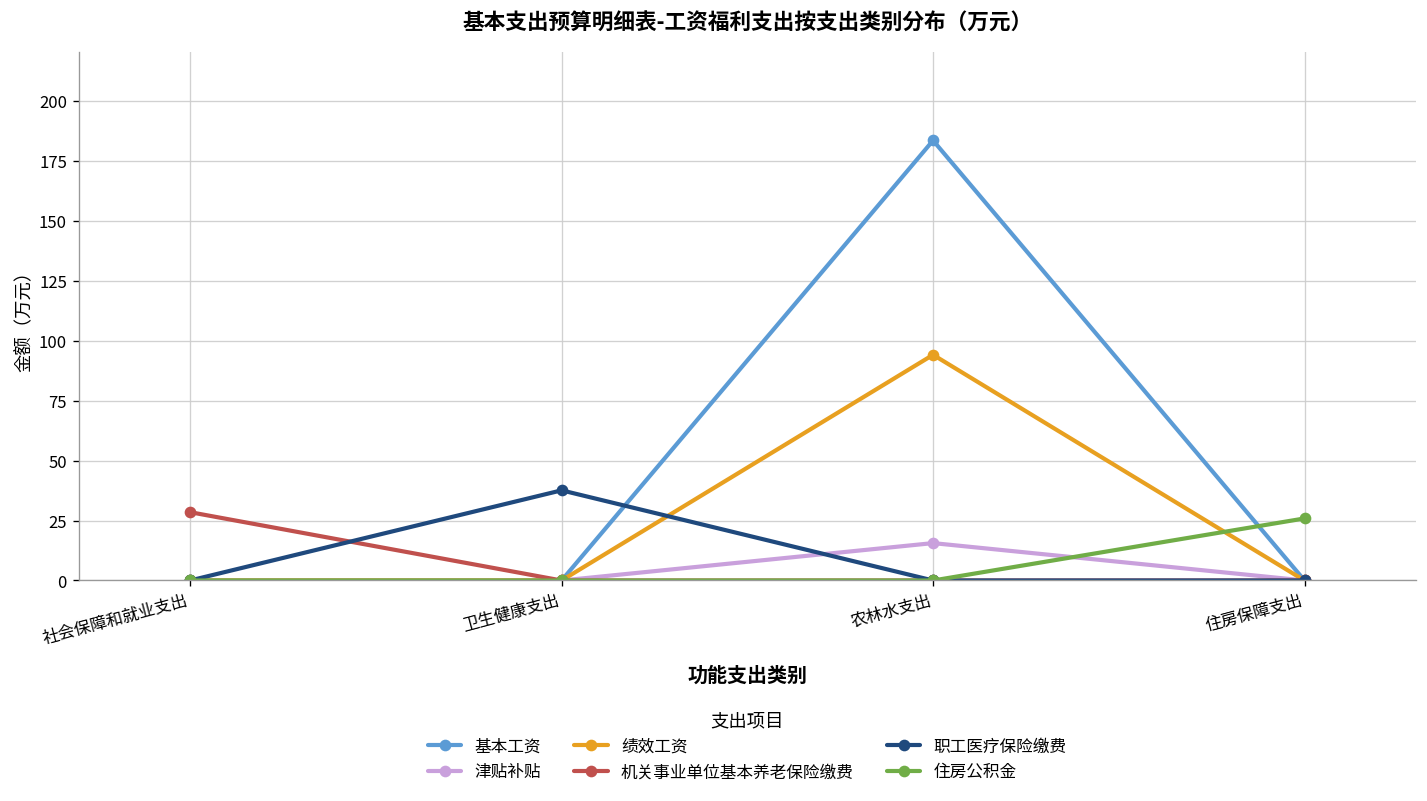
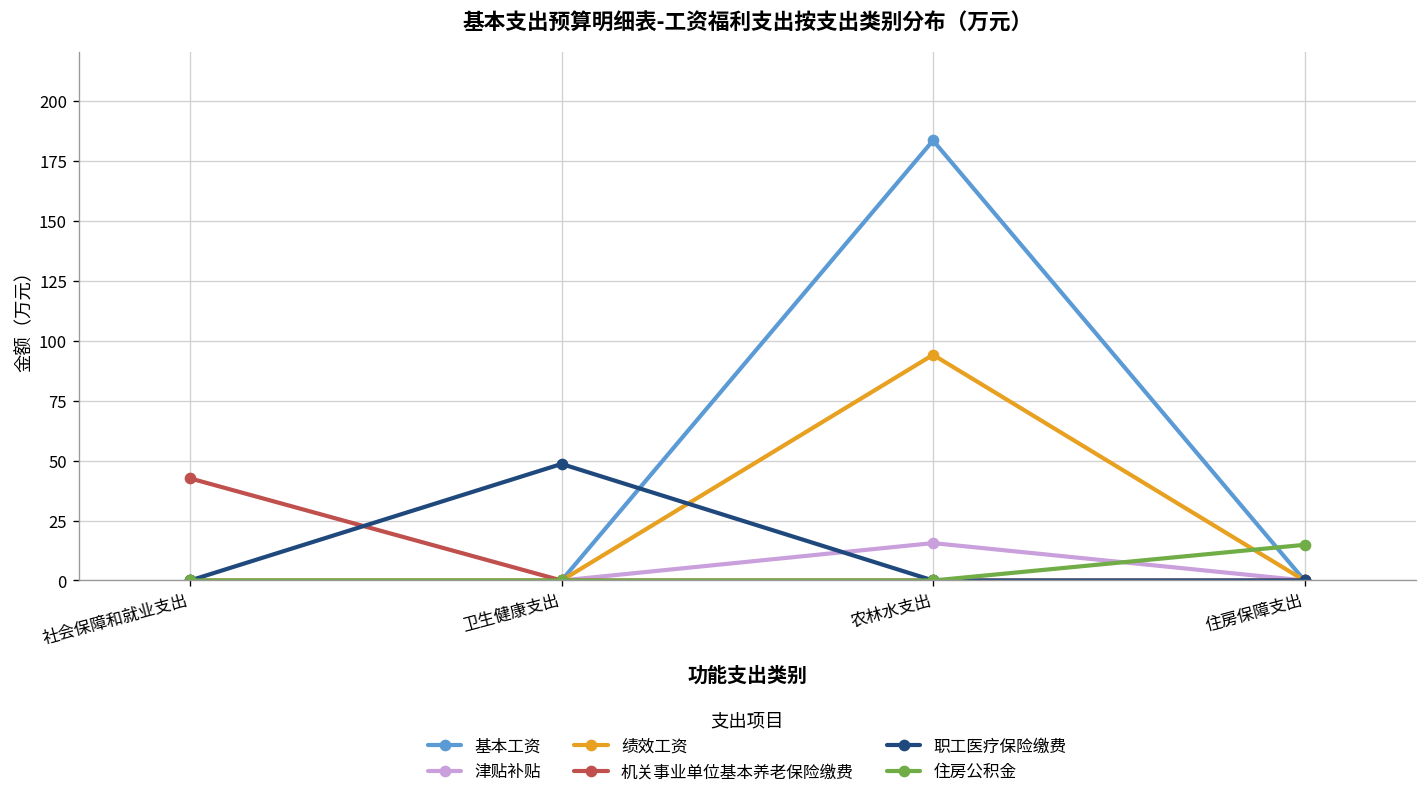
  {
    "基本工资": {
      "农林水支出": 184
    },
    "津贴补贴": {
      "农林水支出": 16
    },
    "绩效工资": {
      "农林水支出": 94
    },
    "机关事业单位基本养老保险缴费": {
-     "社会保障和就业支出": 29
+     "社会保障和就业支出": 43
    },
    "职工医疗保险缴费": {
-     "卫生健康支出": 38
+     "卫生健康支出": 49
    },
    "住房公积金": {
-     "住房保障支出": 26
+     "住房保障支出": 15
    }
  }
